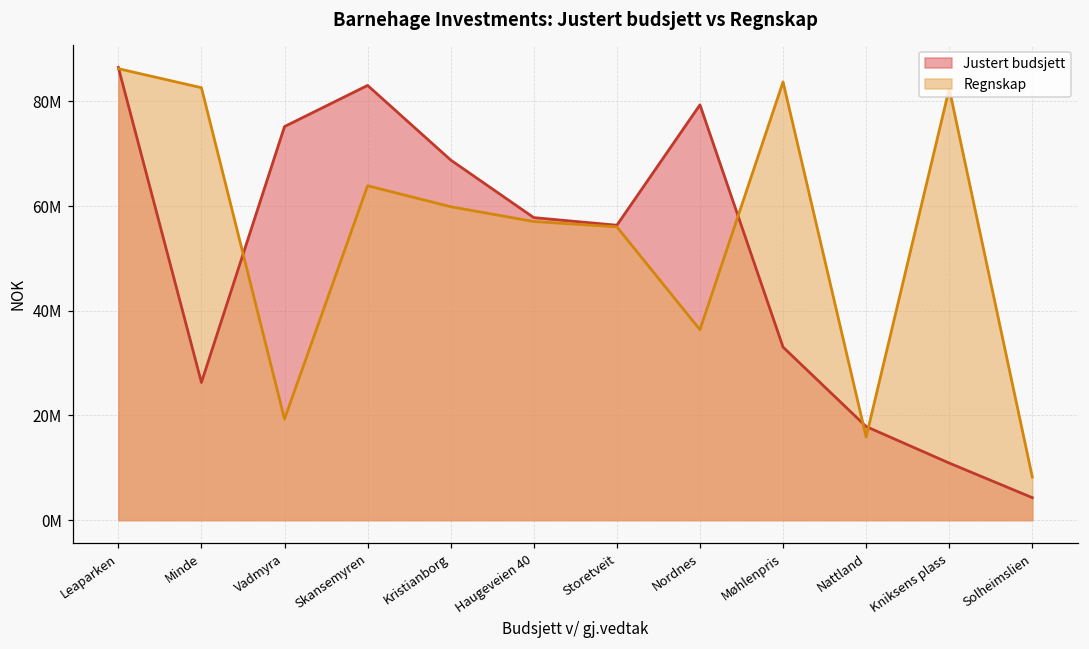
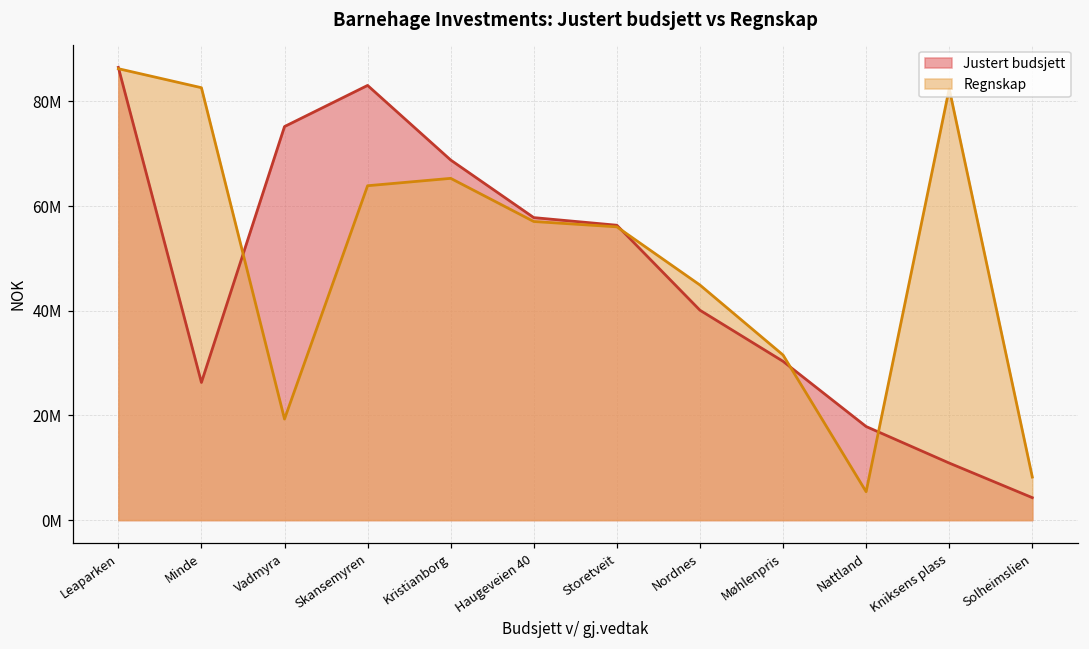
  {
    "Justert budsjett": {
      "Minde": 26000000,
      "Vadmyra": 75000000,
      "Skansemyren": 83000000,
      "Kristianborg": 69000000,
      "Haugeveien 40": 58000000,
-     "Nordnes": 79000000,
-     "Møhlenpris": 33000000,
+     "Nordnes": 40000000,
+     "Møhlenpris": 30000000,
      "Nattland": 18000000,
      "Kniksens plass": 11000000,
      "Solheimslien": 4000000
    },
    "Regnskap": {
      "Minde": 83000000,
      "Vadmyra": 19000000,
      "Skansemyren": 64000000,
-     "Kristianborg": 60000000,
+     "Kristianborg": 65000000,
      "Haugeveien 40": 57000000,
-     "Nordnes": 36000000,
-     "Møhlenpris": 84000000,
-     "Nattland": 16000000,
+     "Nordnes": 45000000,
+     "Møhlenpris": 32000000,
+     "Nattland": 5000000,
      "Solheimslien": 8000000
    }
  }
